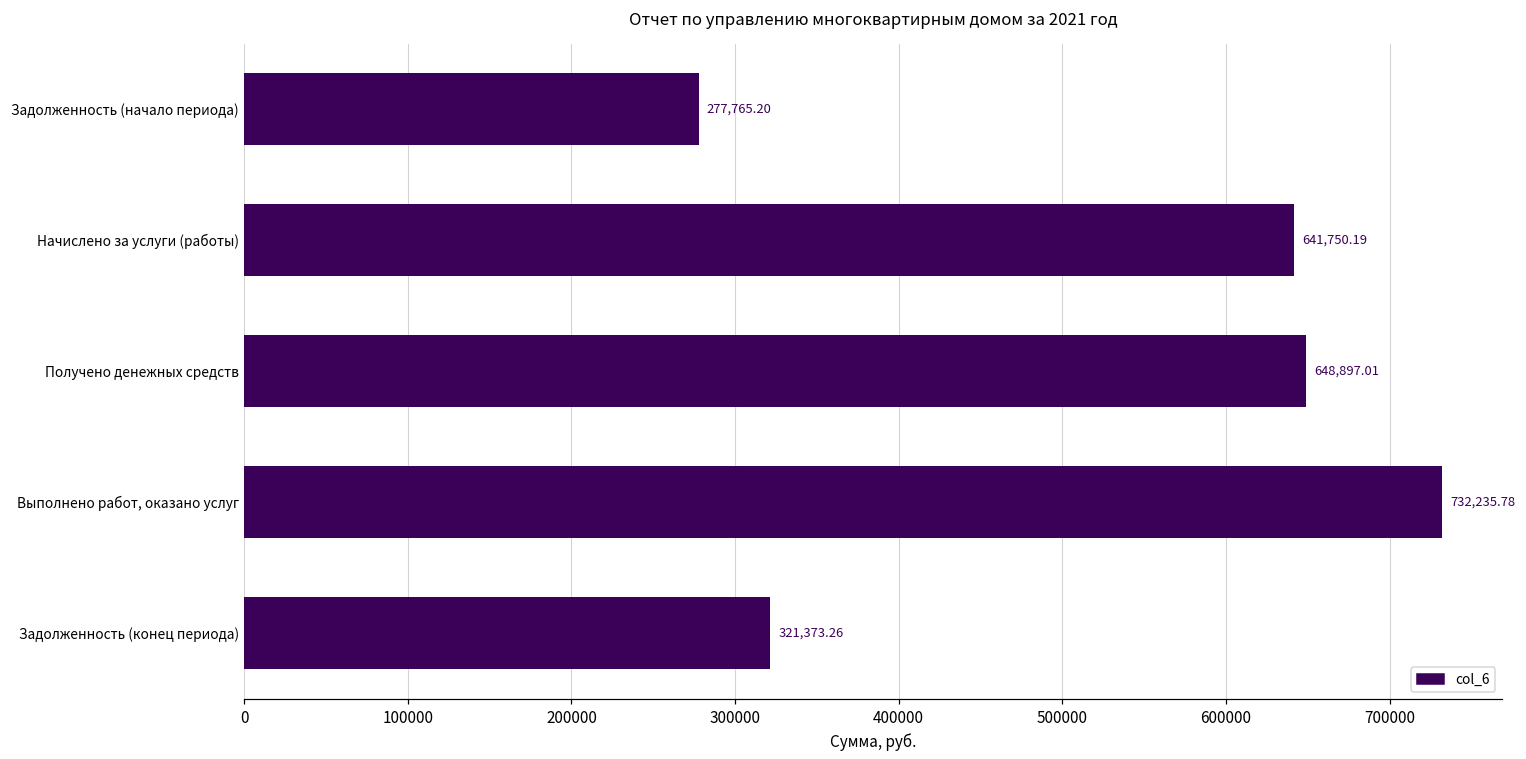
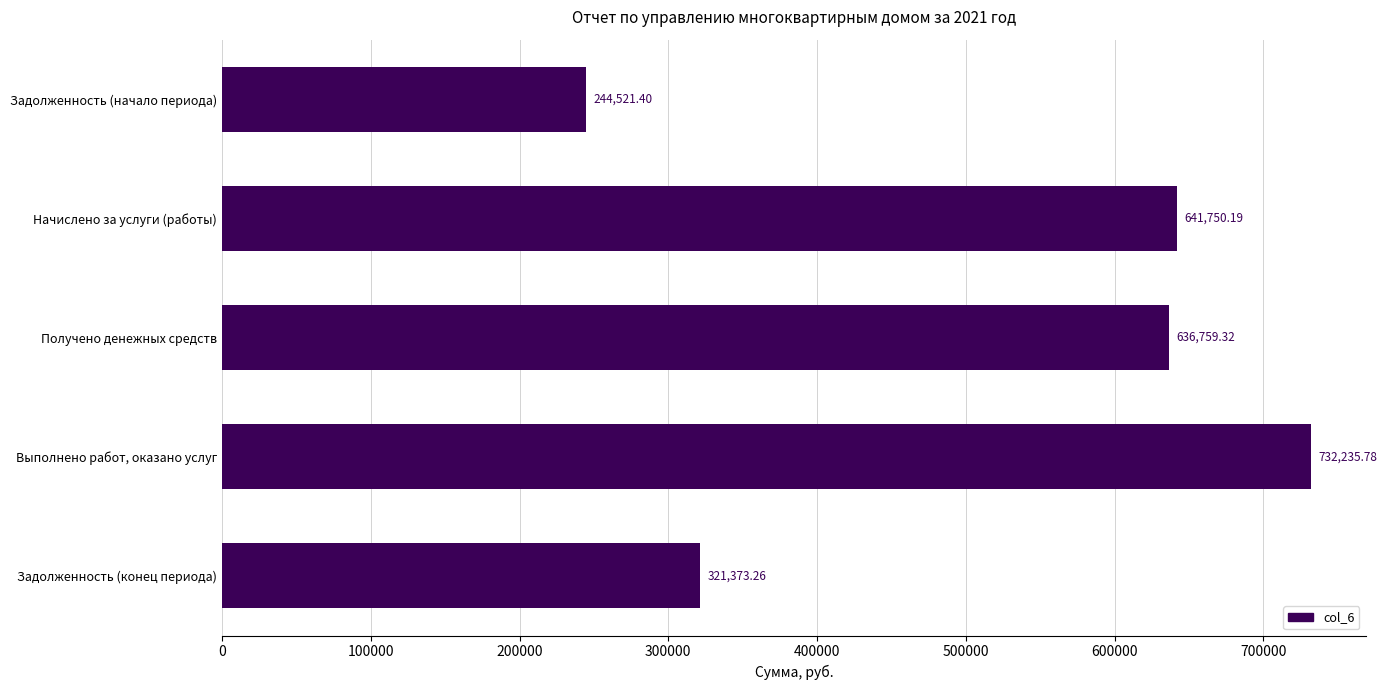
  {
-   "Задолженность (начало периода)": "277,765.20",
+   "Задолженность (начало периода)": "244,521.40",
    "Начислено за услуги (работы)": "641,750.19",
-   "Получено денежных средств": "648,897.01",
+   "Получено денежных средств": "636,759.32",
    "Выполнено работ, оказано услуг": "732,235.78",
    "Задолженность (конец периода)": "321,373.26"
  }
